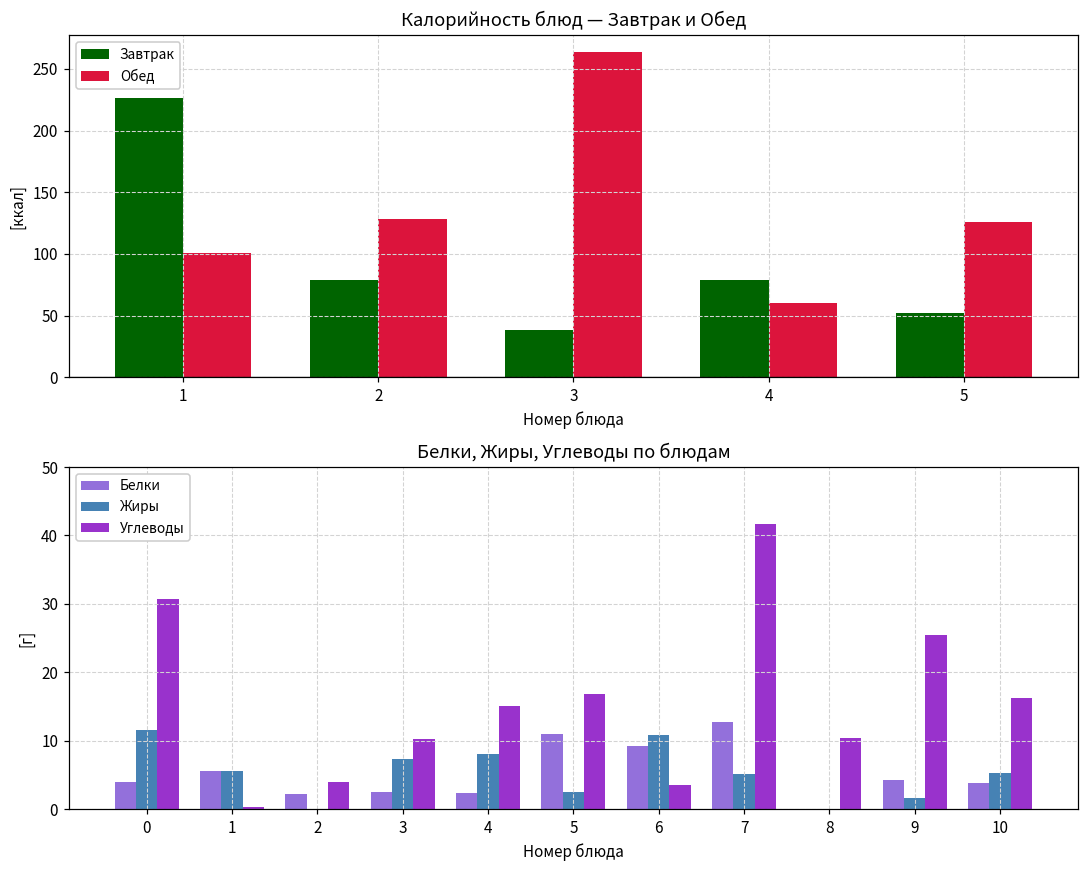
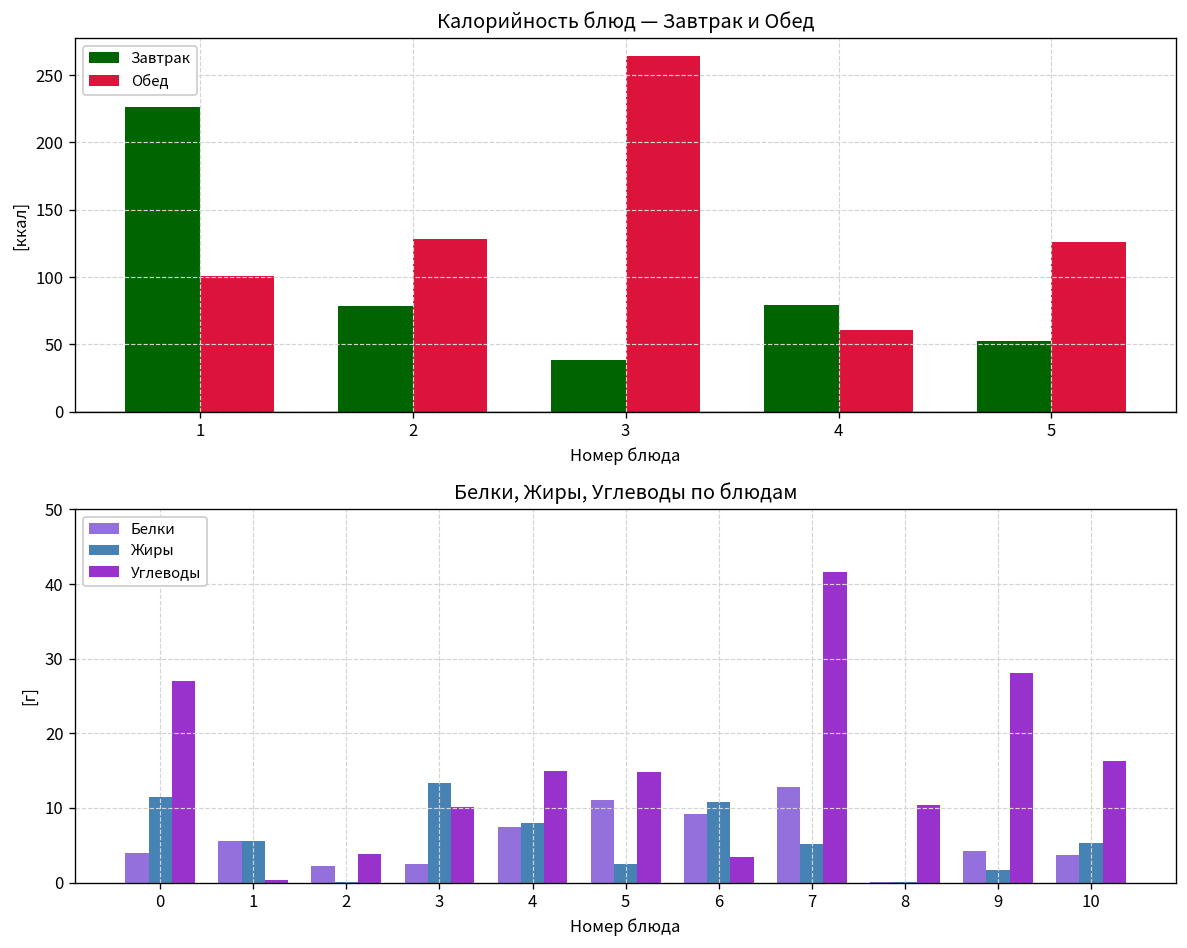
  {
    "Калорийность блюд — Завтрак и Обед": {
      "Завтрак": {
        "1": 226,
        "2": 79,
        "3": 38,
        "4": 79,
        "5": 53
      },
      "Обед": {
        "1": 101,
        "2": 128,
        "3": 264,
        "4": 61,
        "5": 126
      }
    },
    "Белки, Жиры, Углеводы по блюдам": {
      "Белки": {
        "0": 4,
        "1": 6,
        "2": 2,
        "3": 2,
-       "4": 2,
+       "4": 7,
        "5": 11,
        "6": 9,
        "7": 13,
        "9": 4,
        "10": 4
      },
      "Жиры": {
        "0": 12,
        "1": 6,
-       "3": 7,
+       "3": 13,
        "4": 8,
        "5": 3,
        "6": 11,
        "7": 5,
        "9": 2,
        "10": 5
      },
      "Углеводы": {
-       "0": 31,
+       "0": 27,
        "2": 4,
        "3": 10,
        "4": 15,
-       "5": 17,
+       "5": 15,
        "6": 3,
        "7": 42,
        "8": 10,
-       "9": 25,
+       "9": 28,
        "10": 16
      }
    }
  }
